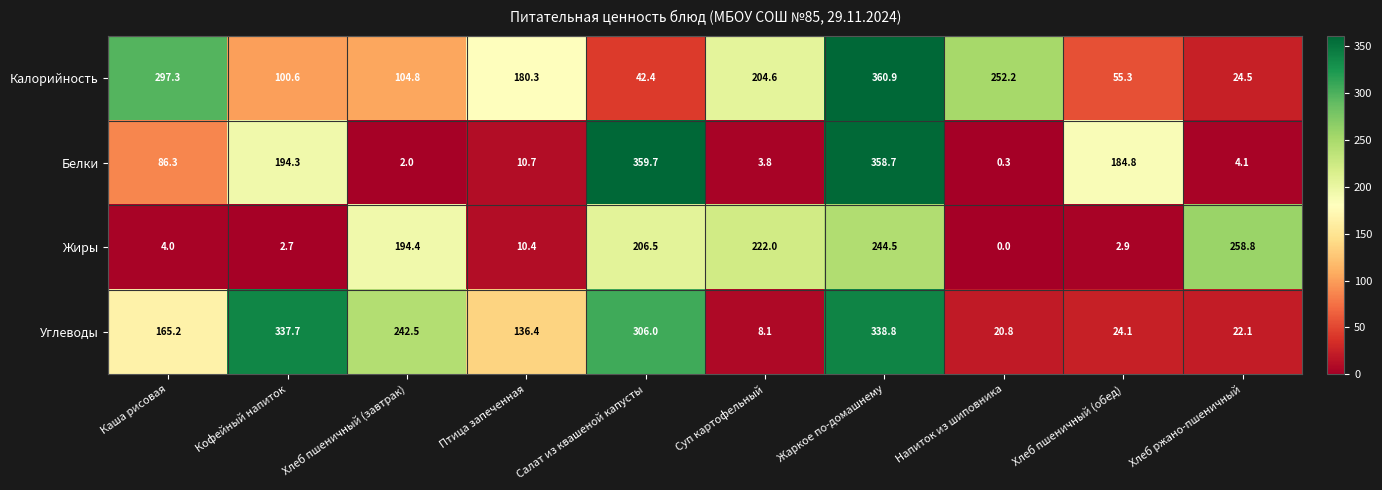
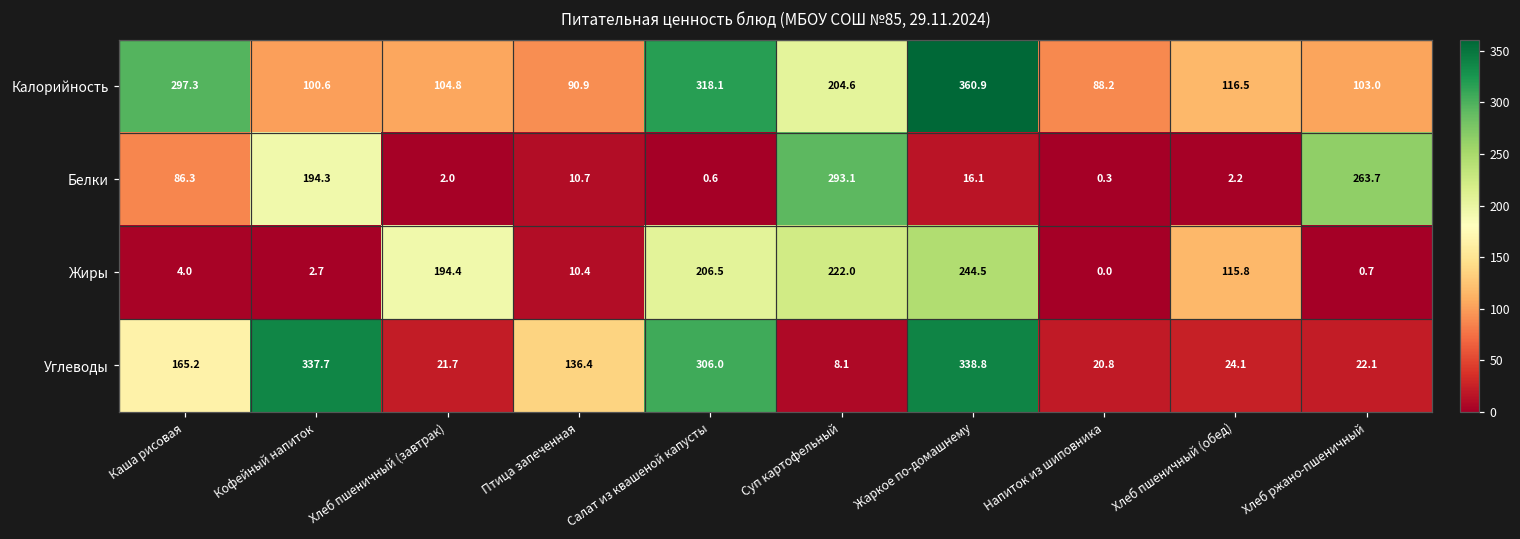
  {
    "Калорийность": {
      "Каша рисовая": 297.3,
      "Кофейный напиток": 100.6,
      "Хлеб пшеничный (завтрак)": 104.8,
-     "Птица запеченная": 180.3,
-     "Салат из квашеной капусты": 42.4,
+     "Птица запеченная": 90.9,
+     "Салат из квашеной капусты": 318.1,
      "Суп картофельный": 204.6,
      "Жаркое по-домашнему": 360.9,
-     "Напиток из шиповника": 252.2,
-     "Хлеб пшеничный (обед)": 55.3,
-     "Хлеб ржано-пшеничный": 24.5
+     "Напиток из шиповника": 88.2,
+     "Хлеб пшеничный (обед)": 116.5,
+     "Хлеб ржано-пшеничный": 103.0
    },
    "Белки": {
      "Каша рисовая": 86.3,
      "Кофейный напиток": 194.3,
      "Хлеб пшеничный (завтрак)": 2.0,
      "Птица запеченная": 10.7,
-     "Салат из квашеной капусты": 359.7,
-     "Суп картофельный": 3.8,
-     "Жаркое по-домашнему": 358.7,
+     "Салат из квашеной капусты": 0.6,
+     "Суп картофельный": 293.1,
+     "Жаркое по-домашнему": 16.1,
      "Напиток из шиповника": 0.3,
-     "Хлеб пшеничный (обед)": 184.8,
-     "Хлеб ржано-пшеничный": 4.1
+     "Хлеб пшеничный (обед)": 2.2,
+     "Хлеб ржано-пшеничный": 263.7
    },
    "Жиры": {
      "Каша рисовая": 4.0,
      "Кофейный напиток": 2.7,
      "Хлеб пшеничный (завтрак)": 194.4,
      "Птица запеченная": 10.4,
      "Салат из квашеной капусты": 206.5,
      "Суп картофельный": 222.0,
      "Жаркое по-домашнему": 244.5,
      "Напиток из шиповника": 0.0,
-     "Хлеб пшеничный (обед)": 2.9,
-     "Хлеб ржано-пшеничный": 258.8
+     "Хлеб пшеничный (обед)": 115.8,
+     "Хлеб ржано-пшеничный": 0.7
    },
    "Углеводы": {
      "Каша рисовая": 165.2,
      "Кофейный напиток": 337.7,
-     "Хлеб пшеничный (завтрак)": 242.5,
+     "Хлеб пшеничный (завтрак)": 21.7,
      "Птица запеченная": 136.4,
      "Салат из квашеной капусты": 306.0,
      "Суп картофельный": 8.1,
      "Жаркое по-домашнему": 338.8,
      "Напиток из шиповника": 20.8,
      "Хлеб пшеничный (обед)": 24.1,
      "Хлеб ржано-пшеничный": 22.1
    }
  }
